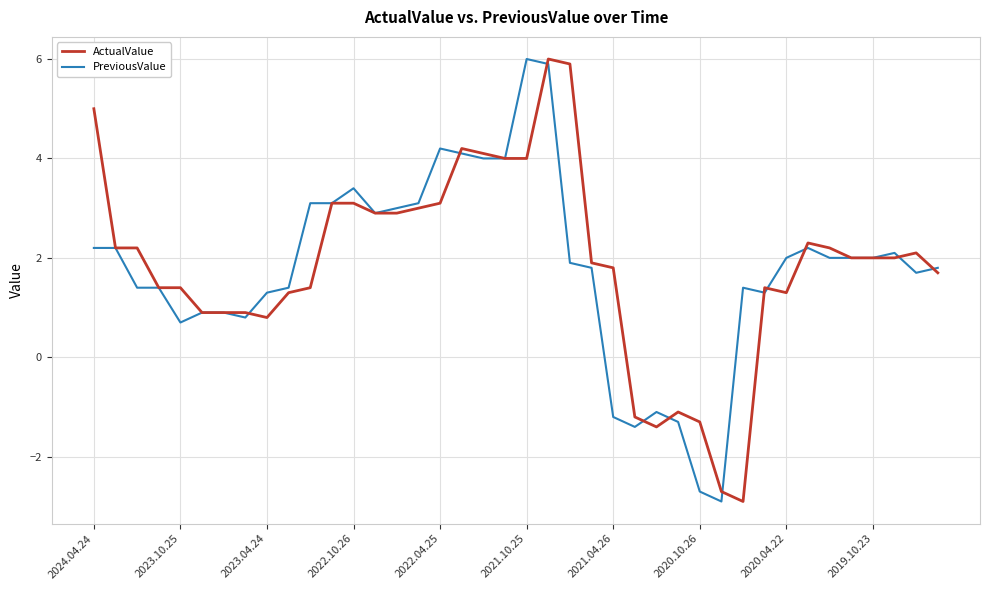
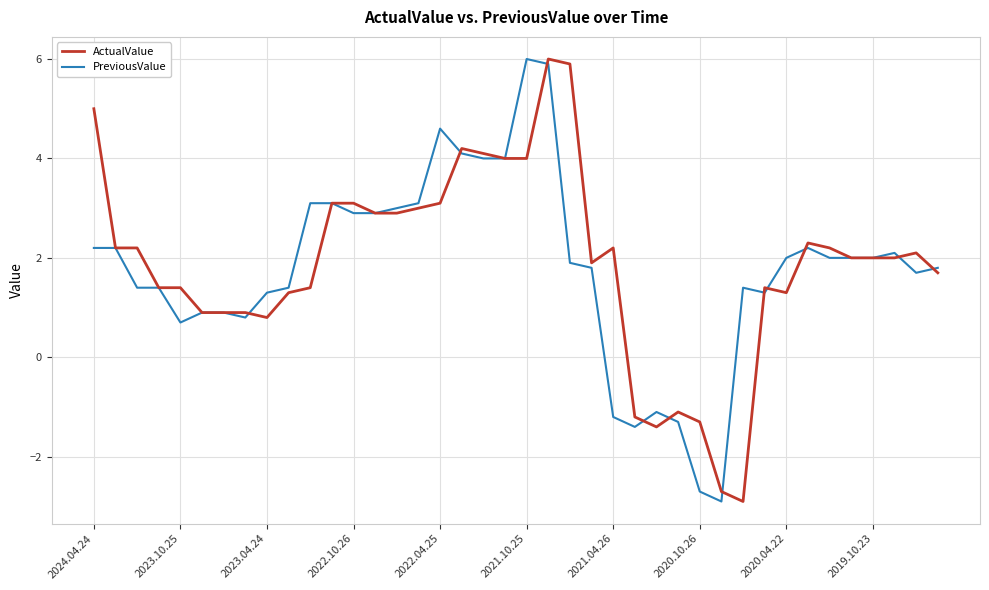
  {
    "ActualValue": {
      "2024.04.24": 5.0,
      "2023.10.25": 1.4,
      "2023.04.24": 0.8,
      "2022.10.26": 3.1,
      "2022.04.25": 3.1,
      "2021.10.25": 4.0,
-     "2021.04.26": 1.8,
+     "2021.04.26": 2.2,
      "2020.10.26": -1.3,
      "2020.04.22": 1.3
    },
    "PreviousValue": {
      "2024.04.24": 2.2,
      "2023.10.25": 0.7,
      "2023.04.24": 1.3,
-     "2022.10.26": 3.4,
-     "2022.04.25": 4.2,
+     "2022.10.26": 2.9,
+     "2022.04.25": 4.6,
      "2021.10.25": 6.0,
      "2021.04.26": -1.2,
      "2020.10.26": -2.7,
      "2020.04.22": 2.0
    }
  }
